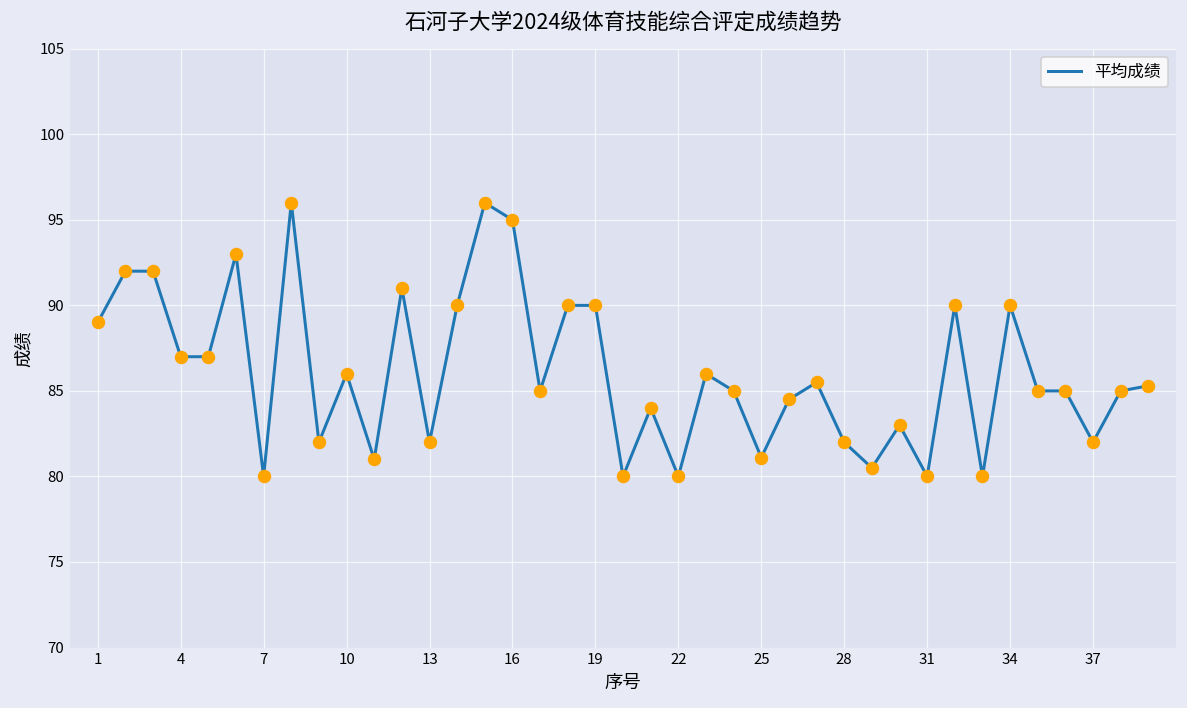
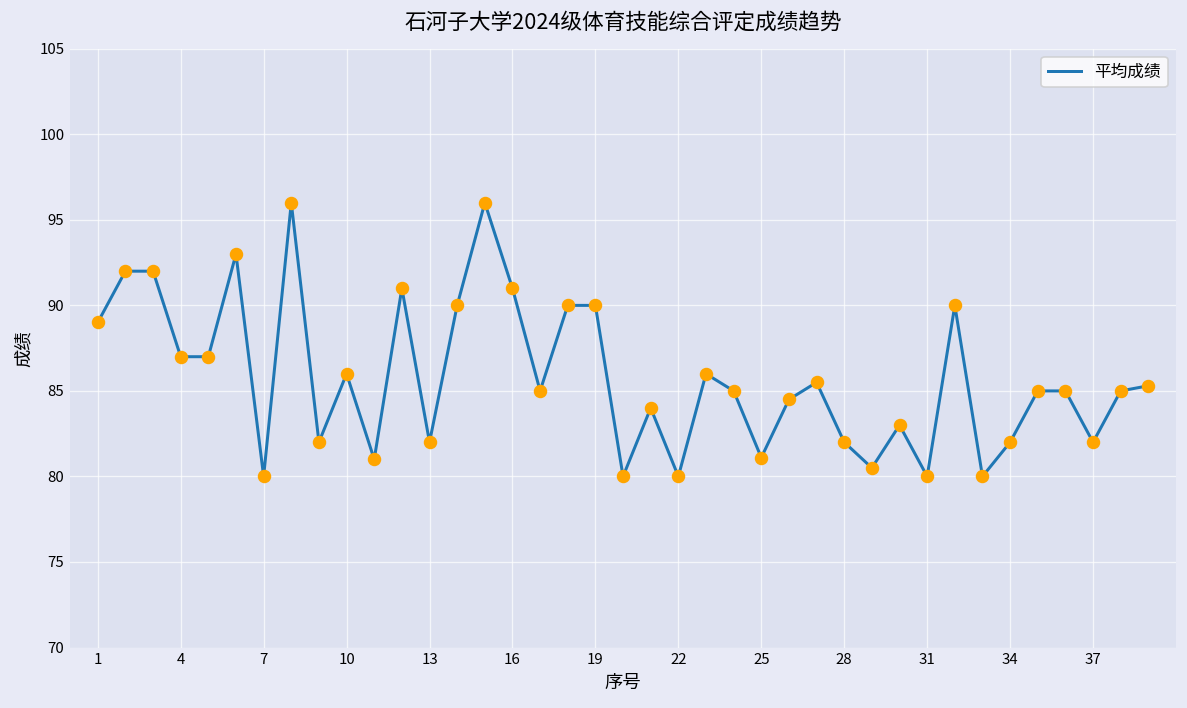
  {
    "1": 89,
    "4": 87,
    "7": 80,
    "10": 86,
    "13": 82,
-   "16": 95,
+   "16": 91,
    "19": 90,
    "22": 80,
    "25": 81,
    "28": 82,
    "31": 80,
-   "34": 90,
+   "34": 82,
    "37": 82
  }
